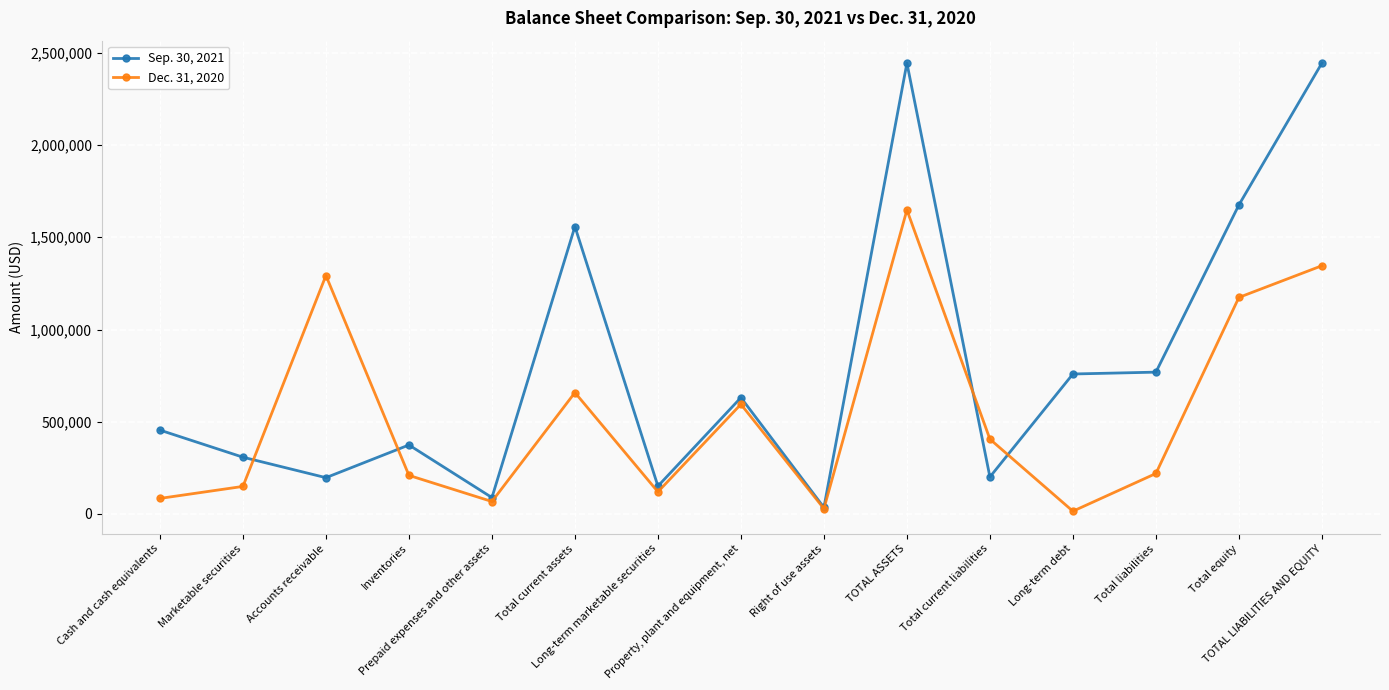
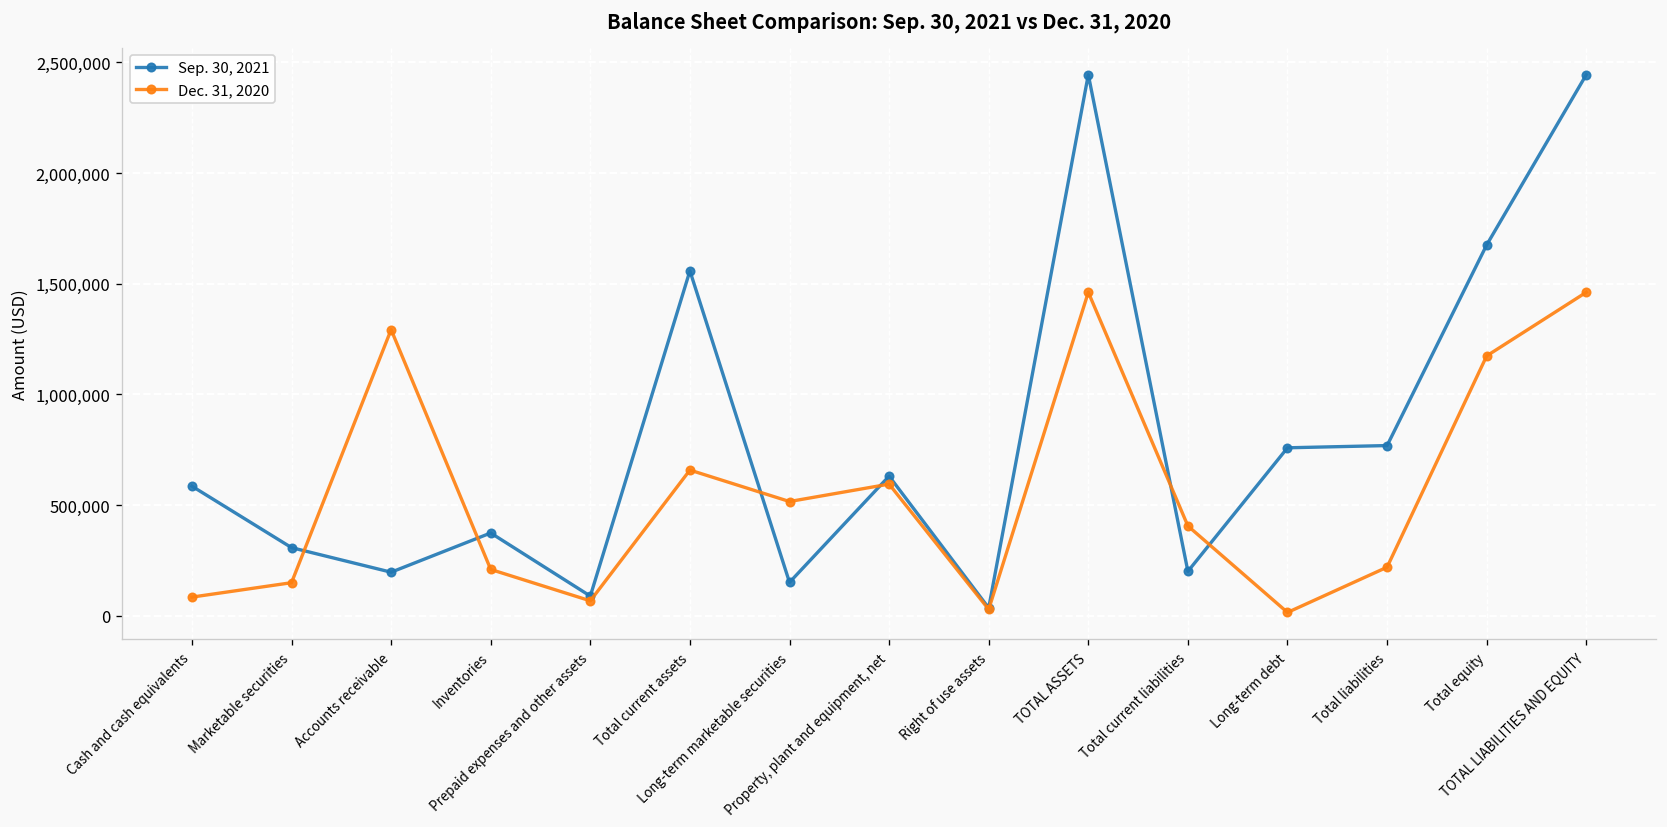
  {
    "Sep. 30, 2021": {
-     "Cash and cash equivalents": "450,000",
+     "Cash and cash equivalents": "590,000",
      "Marketable securities": "310,000",
      "Accounts receivable": "200,000",
      "Inventories": "370,000",
      "Prepaid expenses and other assets": "90,000",
      "Total current assets": "1,560,000",
      "Long-term marketable securities": "150,000",
      "Property, plant and equipment, net": "630,000",
      "TOTAL ASSETS": "2,440,000",
      "Total current liabilities": "200,000",
      "Long-term debt": "760,000",
      "Total liabilities": "770,000",
      "Total equity": "1,680,000",
      "TOTAL LIABILITIES AND EQUITY": "2,440,000"
    },
    "Dec. 31, 2020": {
      "Cash and cash equivalents": "80,000",
      "Marketable securities": "150,000",
      "Accounts receivable": "1,290,000",
      "Inventories": "210,000",
      "Prepaid expenses and other assets": "70,000",
      "Total current assets": "660,000",
-     "Long-term marketable securities": "120,000",
+     "Long-term marketable securities": "520,000",
      "Property, plant and equipment, net": "590,000",
-     "TOTAL ASSETS": "1,650,000",
+     "TOTAL ASSETS": "1,460,000",
      "Total current liabilities": "410,000",
      "Long-term debt": "20,000",
      "Total liabilities": "220,000",
      "Total equity": "1,170,000",
-     "TOTAL LIABILITIES AND EQUITY": "1,350,000"
+     "TOTAL LIABILITIES AND EQUITY": "1,460,000"
    }
  }
